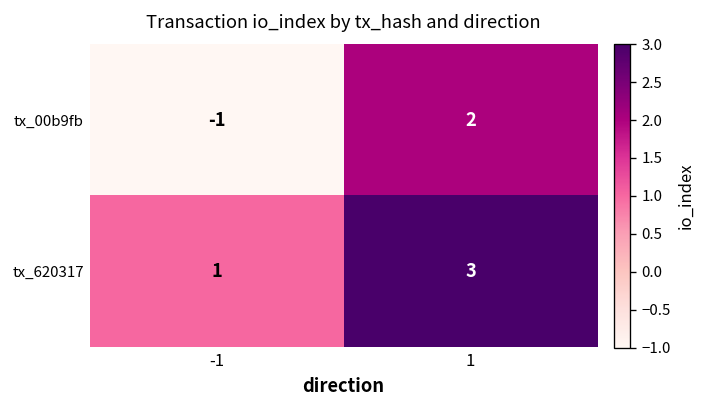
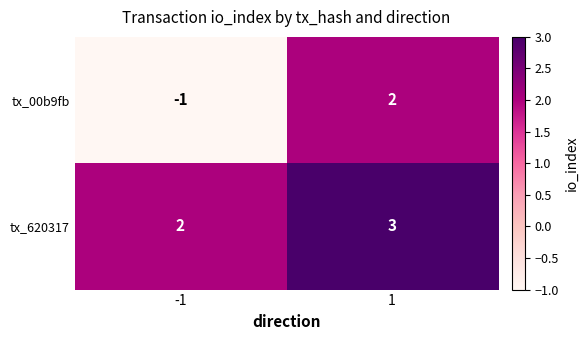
  {
    "tx_00b9fb": {
      "-1": -1,
      "1": 2
    },
    "tx_620317": {
-     "-1": 1,
+     "-1": 2,
      "1": 3
    }
  }
